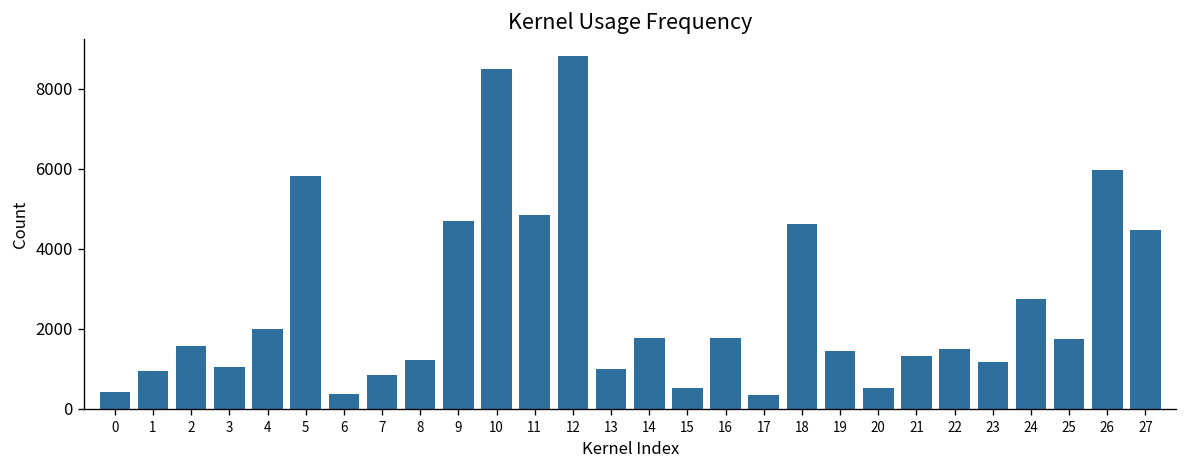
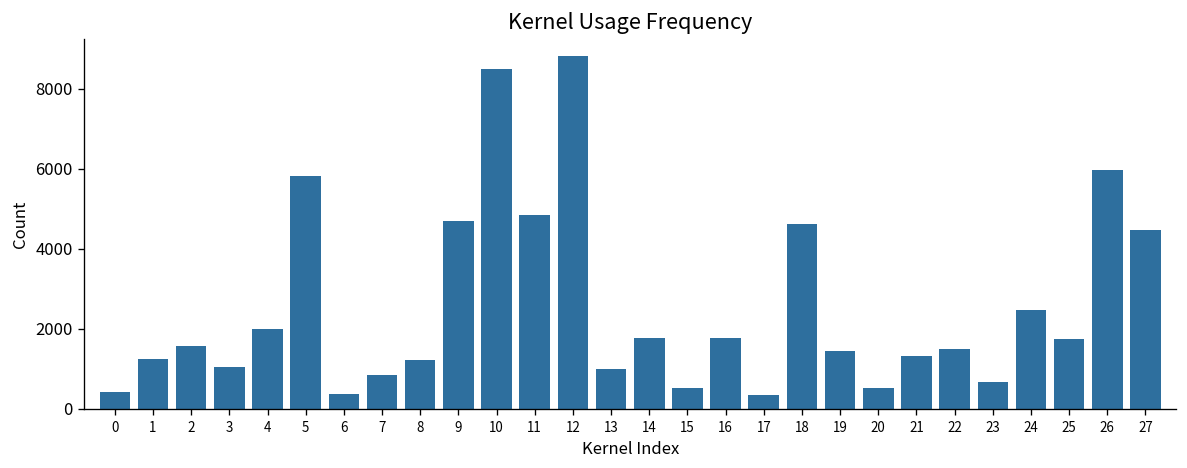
  {
    "0": 400,
-   "1": 900,
+   "1": 1300,
    "2": 1600,
    "3": 1000,
    "4": 2000,
    "5": 5800,
    "6": 400,
    "7": 800,
    "8": 1200,
    "9": 4700,
    "10": 8500,
    "11": 4900,
    "12": 8800,
    "13": 1000,
    "14": 1800,
    "15": 500,
    "16": 1800,
    "17": 400,
    "18": 4600,
    "19": 1400,
    "20": 500,
    "21": 1300,
    "22": 1500,
-   "23": 1200,
-   "24": 2700,
+   "23": 700,
+   "24": 2500,
    "25": 1700,
    "26": 6000,
    "27": 4500
  }
